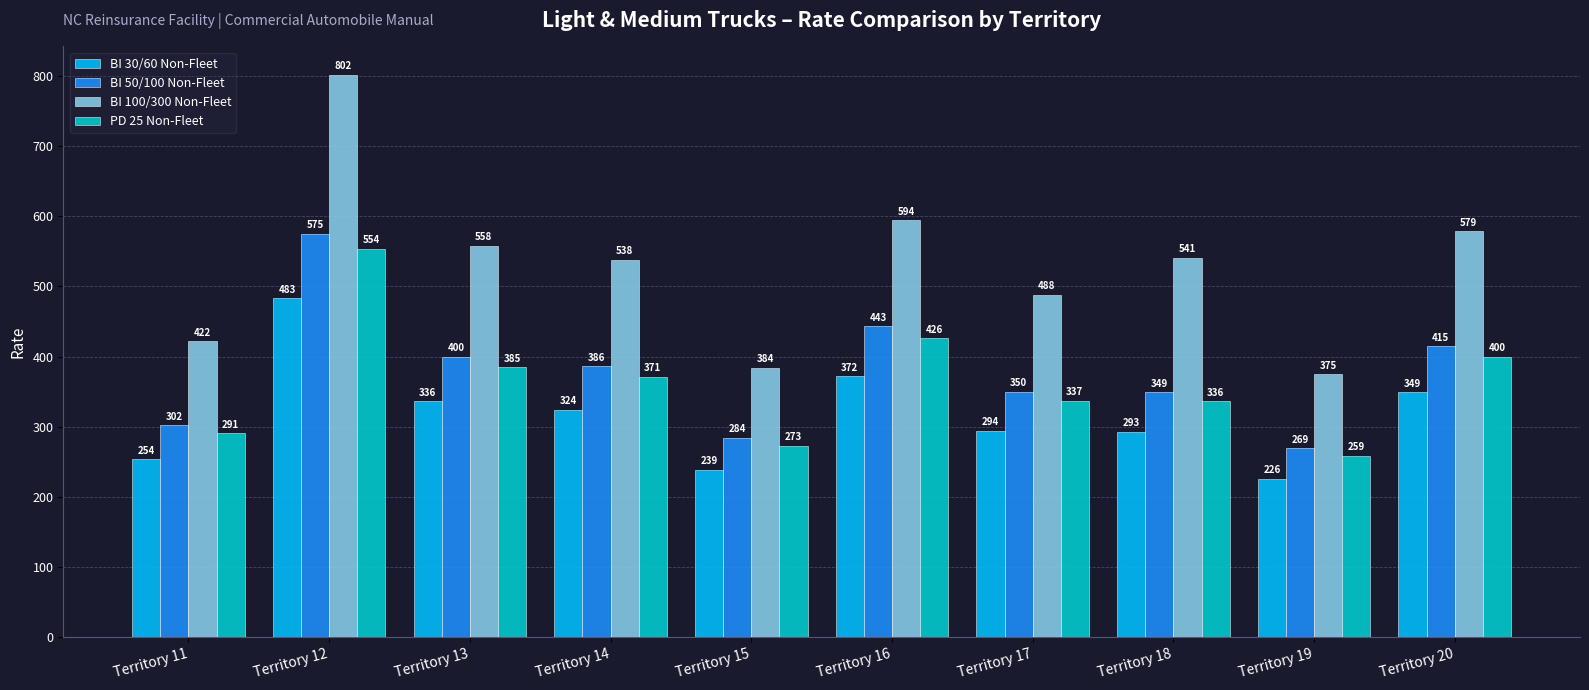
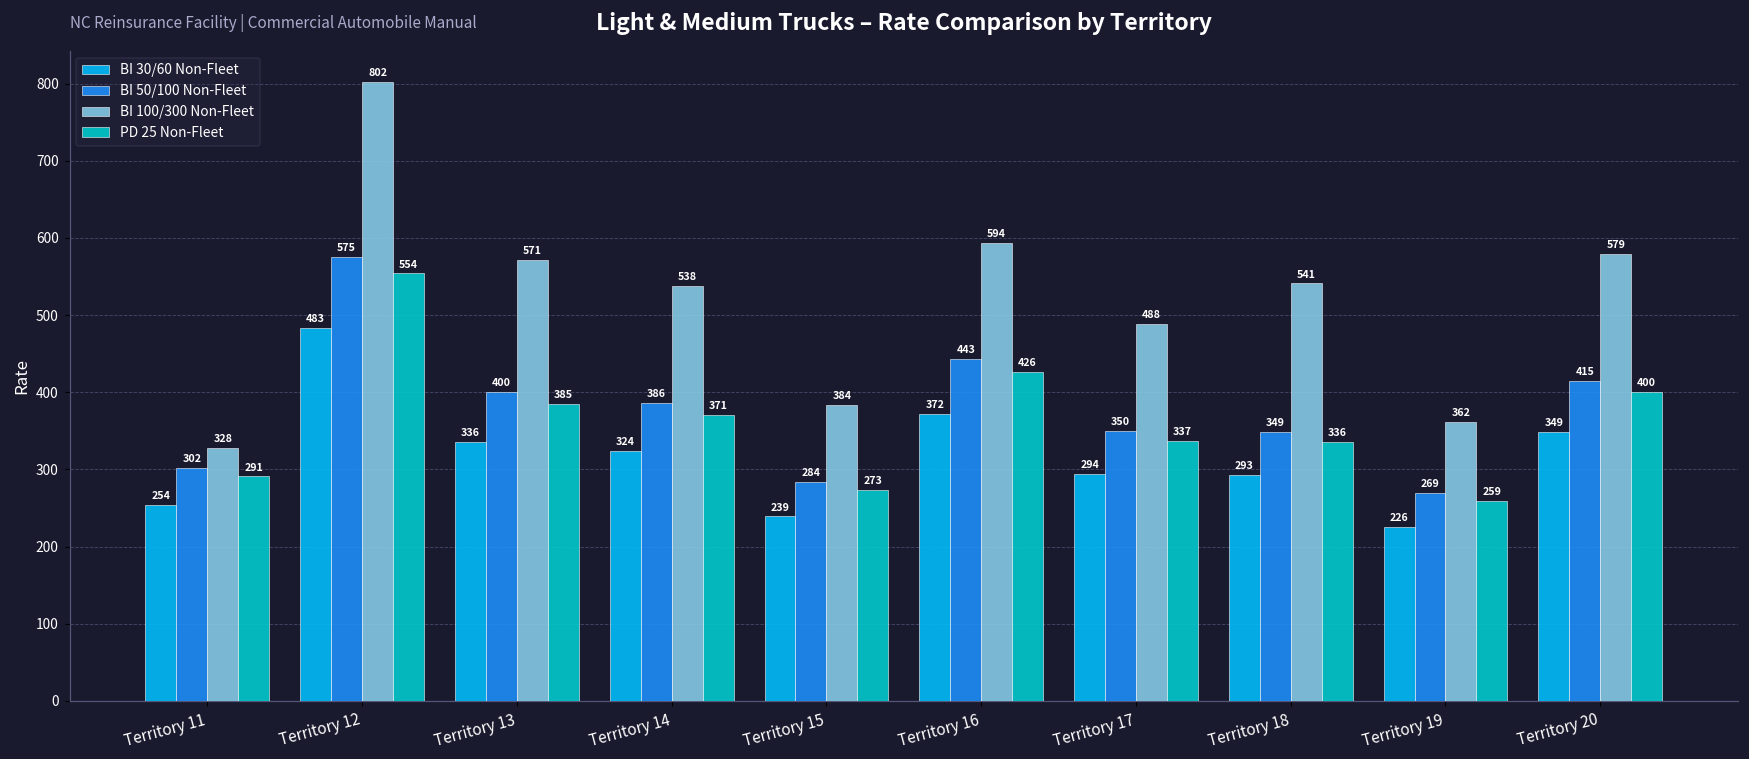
  {
    "BI 100/300 Non-Fleet": {
-     "Territory 11": 422,
+     "Territory 11": 328,
      "Territory 12": 802,
-     "Territory 13": 558,
+     "Territory 13": 571,
      "Territory 14": 538,
      "Territory 15": 384,
      "Territory 16": 594,
      "Territory 17": 488,
      "Territory 18": 541,
-     "Territory 19": 375,
+     "Territory 19": 362,
      "Territory 20": 579
    }
  }
